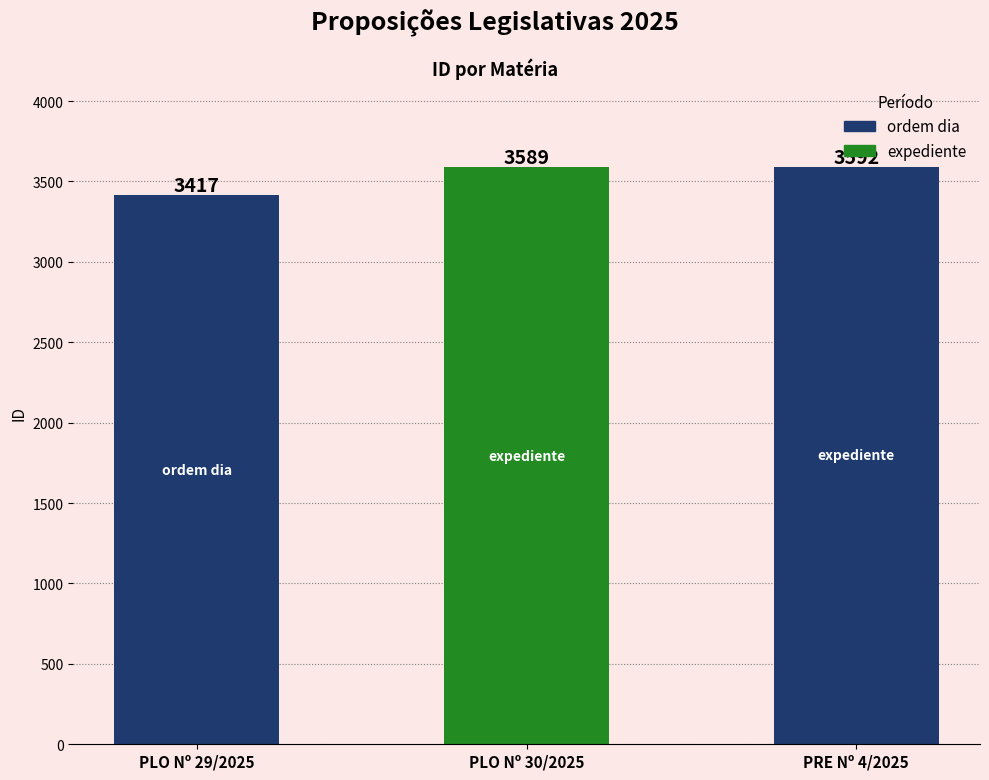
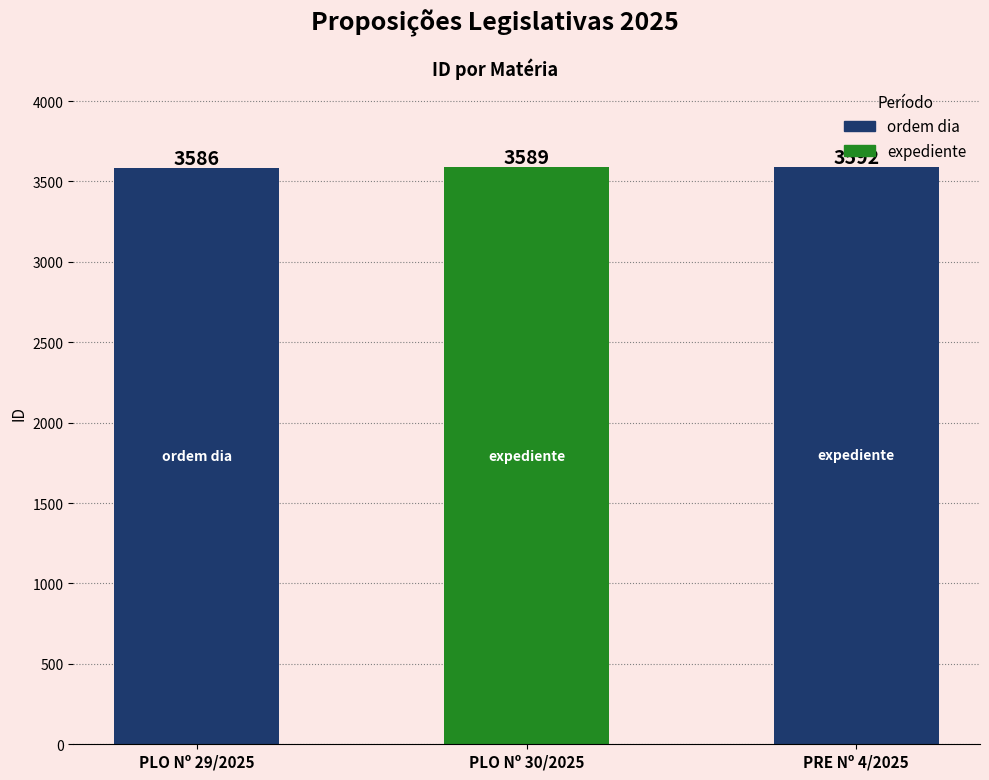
  {
-   "PLO Nº 29/2025": 3417,
+   "PLO Nº 29/2025": 3586,
    "PLO Nº 30/2025": 3589,
    "PRE Nº 4/2025": 3592
  }
